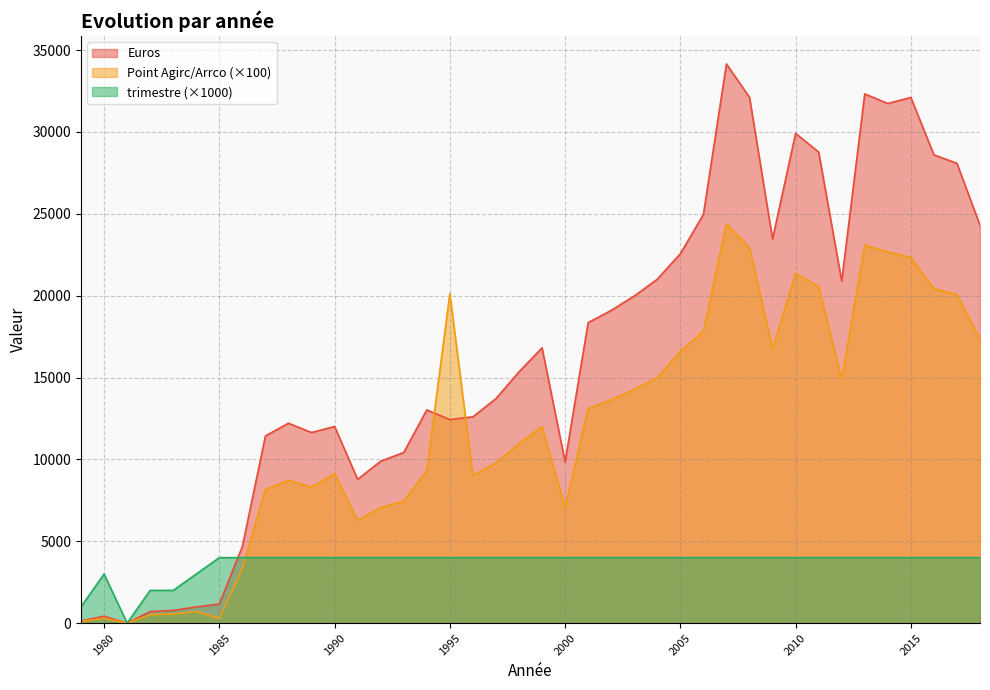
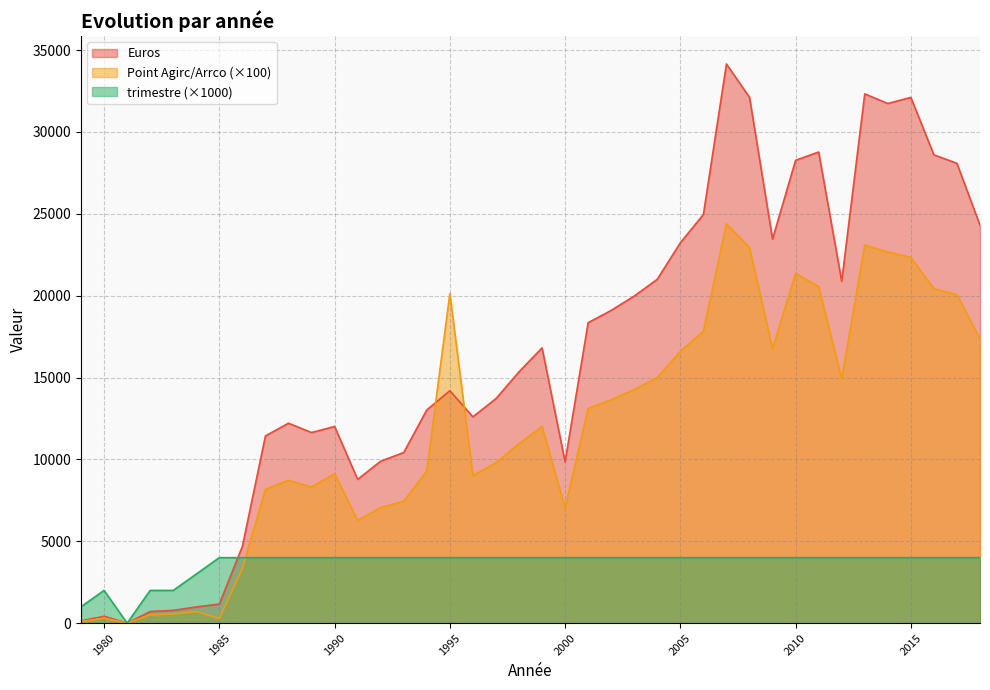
  {
    "Euros": {
      "1985": 1200,
      "1990": 12000,
-     "1995": 12400,
+     "1995": 14200,
      "2000": 9900,
-     "2005": 22600,
-     "2010": 29900,
+     "2005": 23200,
+     "2010": 28300,
      "2015": 32100
    },
    "Point Agirc/Arrco (×100)": {
      "1985": 300,
      "1990": 9100,
      "1995": 20100,
      "2000": 7000,
      "2005": 16600,
      "2010": 21400,
      "2015": 22300
    },
    "trimestre (×1000)": {
-     "1980": 3000,
+     "1980": 2000,
      "1985": 4000,
      "1990": 4000,
      "1995": 4000,
      "2000": 4000,
      "2005": 4000,
      "2010": 4000,
      "2015": 4000
    }
  }
